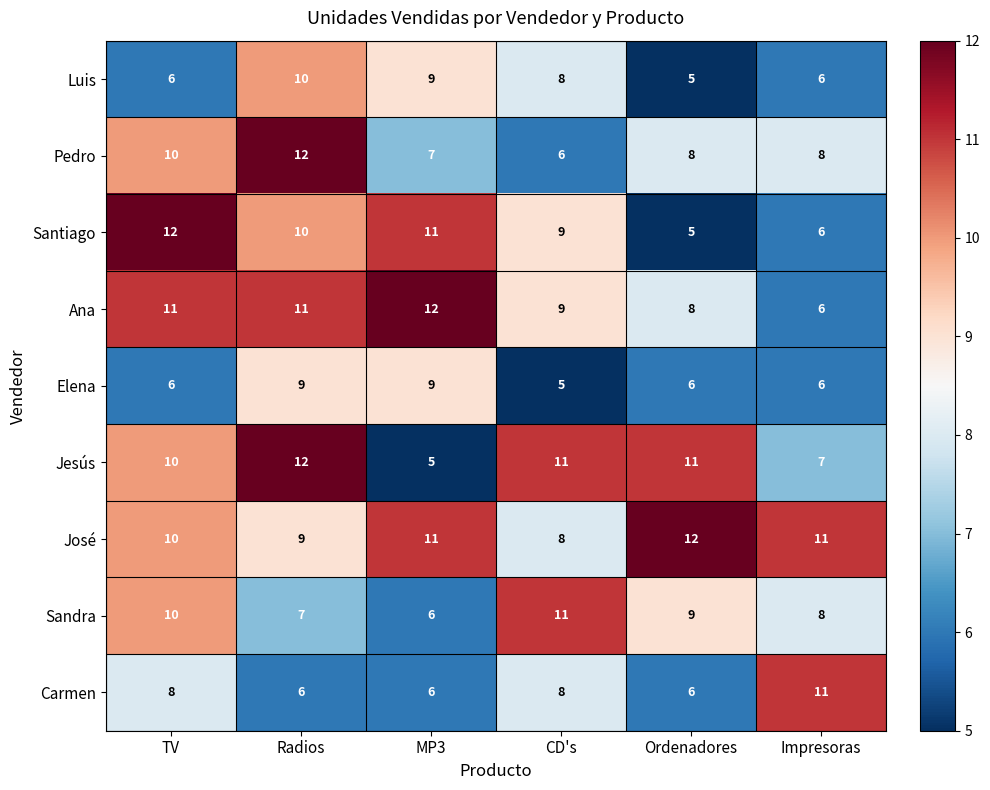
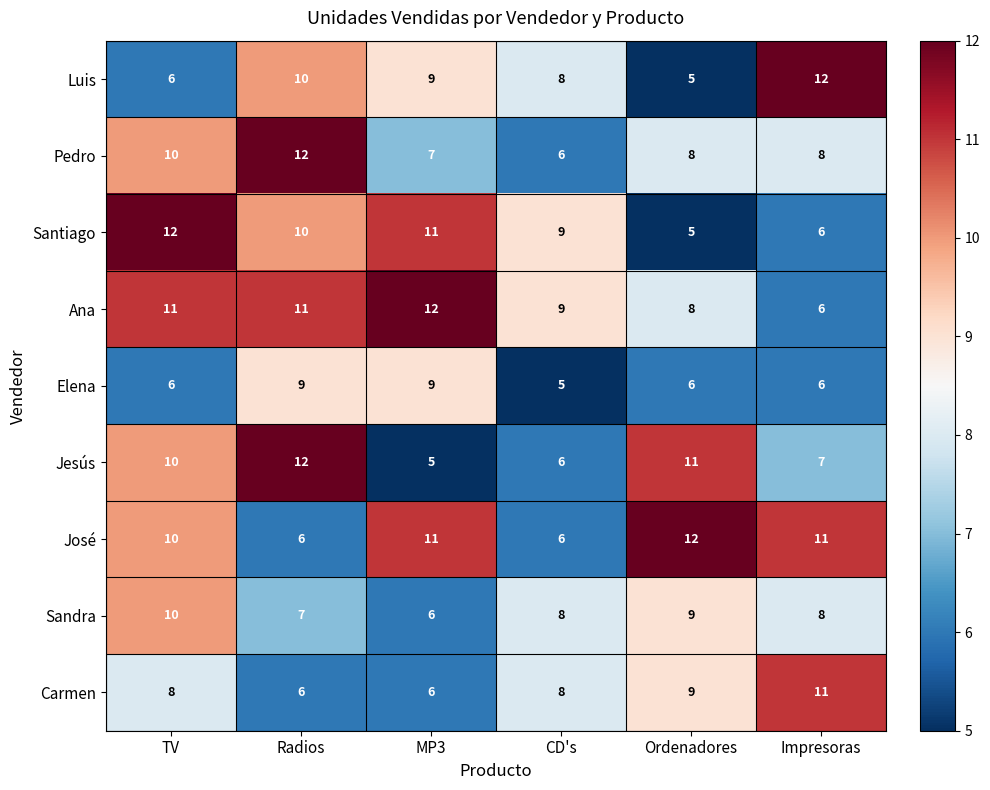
  {
    "Luis": {
      "TV": 6,
      "Radios": 10,
      "MP3": 9,
      "CD's": 8,
      "Ordenadores": 5,
-     "Impresoras": 6
+     "Impresoras": 12
    },
    "Pedro": {
      "TV": 10,
      "Radios": 12,
      "MP3": 7,
      "CD's": 6,
      "Ordenadores": 8,
      "Impresoras": 8
    },
    "Santiago": {
      "TV": 12,
      "Radios": 10,
      "MP3": 11,
      "CD's": 9,
      "Ordenadores": 5,
      "Impresoras": 6
    },
    "Ana": {
      "TV": 11,
      "Radios": 11,
      "MP3": 12,
      "CD's": 9,
      "Ordenadores": 8,
      "Impresoras": 6
    },
    "Elena": {
      "TV": 6,
      "Radios": 9,
      "MP3": 9,
      "CD's": 5,
      "Ordenadores": 6,
      "Impresoras": 6
    },
    "Jesús": {
      "TV": 10,
      "Radios": 12,
      "MP3": 5,
-     "CD's": 11,
+     "CD's": 6,
      "Ordenadores": 11,
      "Impresoras": 7
    },
    "José": {
      "TV": 10,
-     "Radios": 9,
+     "Radios": 6,
      "MP3": 11,
-     "CD's": 8,
+     "CD's": 6,
      "Ordenadores": 12,
      "Impresoras": 11
    },
    "Sandra": {
      "TV": 10,
      "Radios": 7,
      "MP3": 6,
-     "CD's": 11,
+     "CD's": 8,
      "Ordenadores": 9,
      "Impresoras": 8
    },
    "Carmen": {
      "TV": 8,
      "Radios": 6,
      "MP3": 6,
      "CD's": 8,
-     "Ordenadores": 6,
+     "Ordenadores": 9,
      "Impresoras": 11
    }
  }
